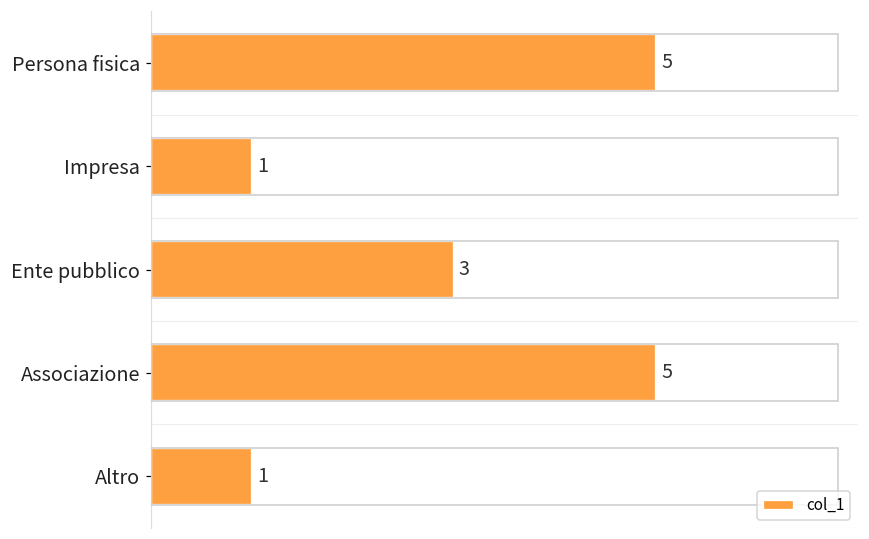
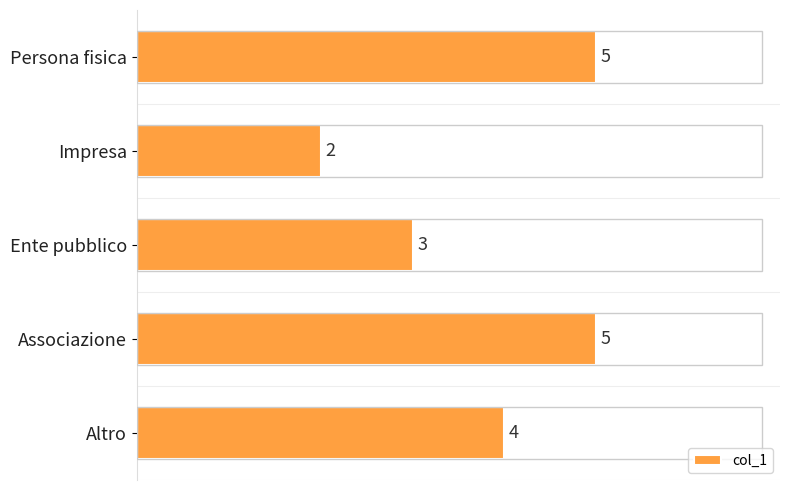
  {
    "Persona fisica": 5,
-   "Impresa": 1,
+   "Impresa": 2,
    "Ente pubblico": 3,
    "Associazione": 5,
-   "Altro": 1
+   "Altro": 4
  }
